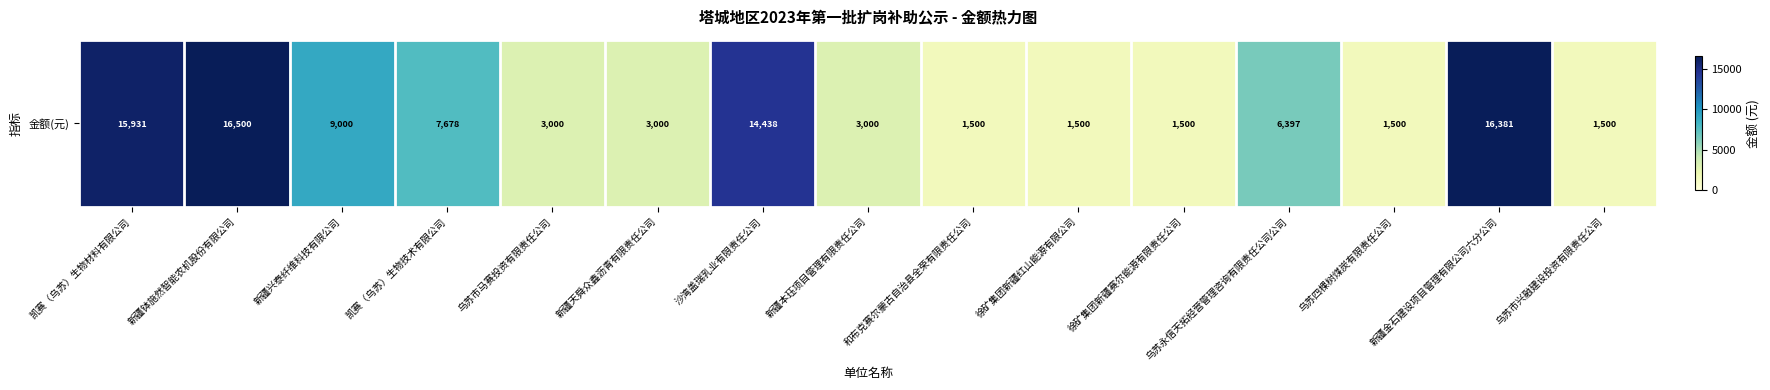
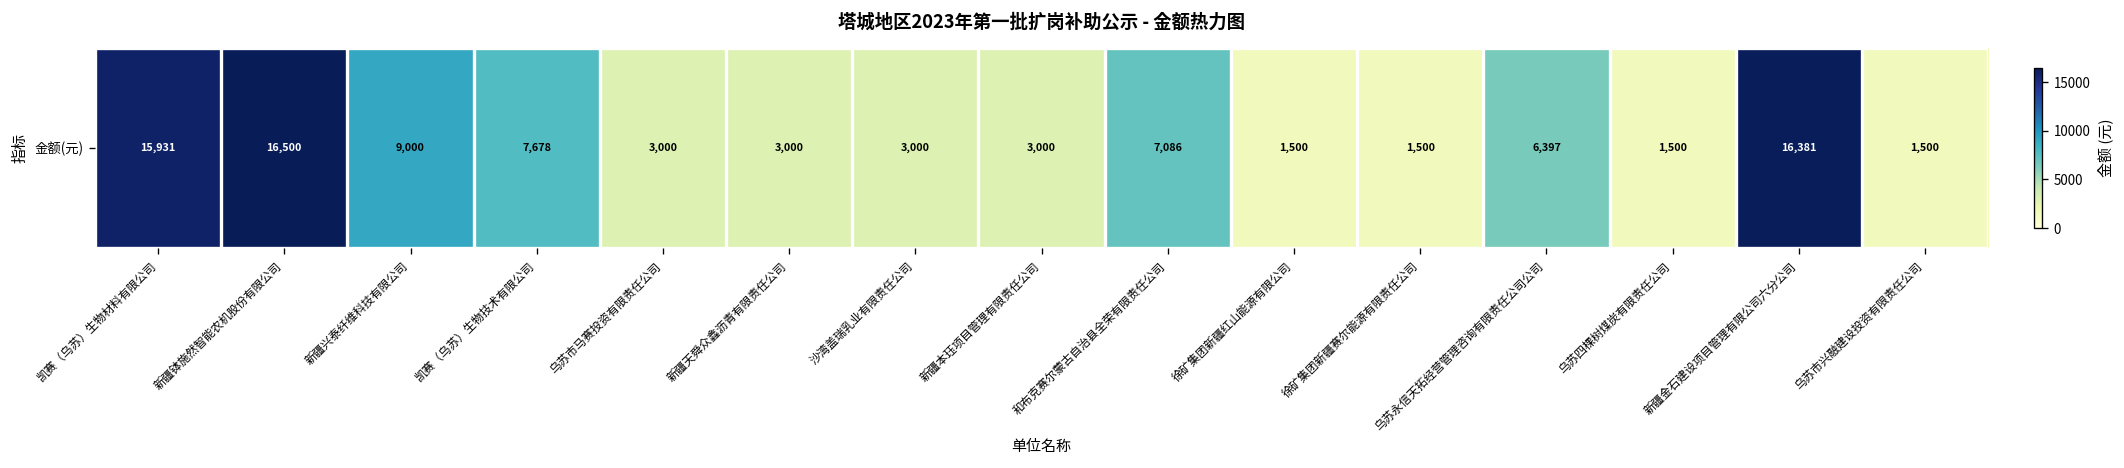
  {
    "金额(元)": {
      "凯赛（乌苏）生物材料有限公司": "15,931",
      "新疆钵施然智能农机股份有限公司": "16,500",
      "新疆兴泰纤维科技有限公司": "9,000",
      "凯赛（乌苏）生物技术有限公司": "7,678",
      "乌苏市马赛投资有限责任公司": "3,000",
      "新疆天舜众鑫沥青有限责任公司": "3,000",
-     "沙湾盖瑞乳业有限责任公司": "14,438",
+     "沙湾盖瑞乳业有限责任公司": "3,000",
      "新疆本珏项目管理有限责任公司": "3,000",
-     "和布克赛尔蒙古自治县全荣有限责任公司": "1,500",
+     "和布克赛尔蒙古自治县全荣有限责任公司": "7,086",
      "徐矿集团新疆红山能源有限公司": "1,500",
      "徐矿集团新疆赛尔能源有限责任公司": "1,500",
      "乌苏永信天拓经营管理咨询有限责任公司公司": "6,397",
      "乌苏四棵树煤炭有限责任公司": "1,500",
      "新疆金石建设项目管理有限公司六分公司": "16,381",
      "乌苏市兴融建设投资有限责任公司": "1,500"
    }
  }
